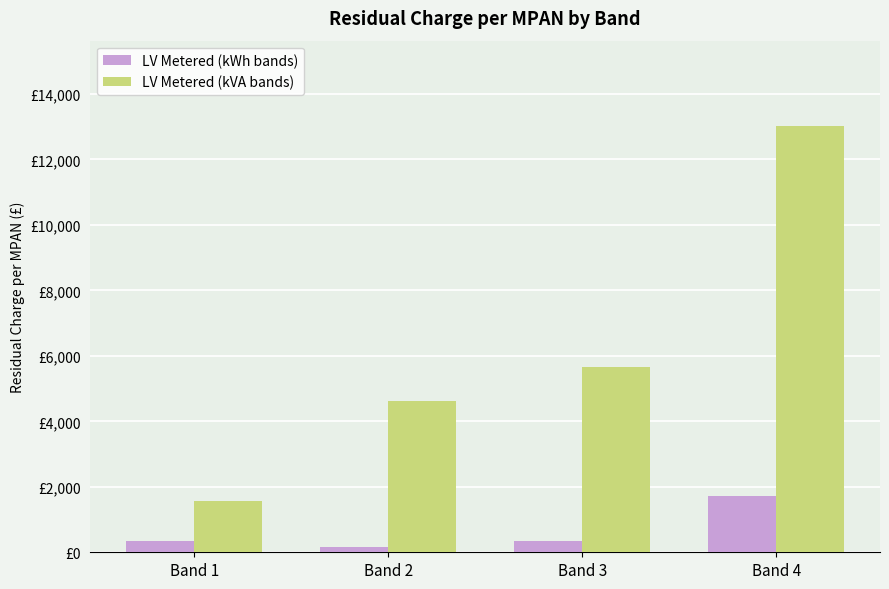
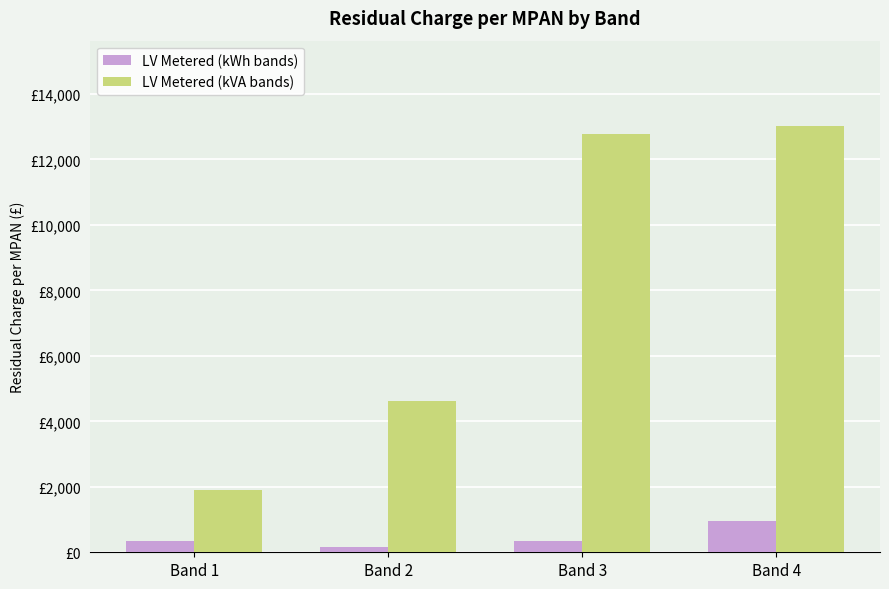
  {
    "LV Metered (kWh bands)": {
      "Band 1": "£400",
      "Band 2": "£200",
      "Band 3": "£300",
-     "Band 4": "£1,700"
+     "Band 4": "£1,000"
    },
    "LV Metered (kVA bands)": {
-     "Band 1": "£1,600",
+     "Band 1": "£1,900",
      "Band 2": "£4,600",
-     "Band 3": "£5,700",
+     "Band 3": "£12,800",
      "Band 4": "£13,000"
    }
  }
